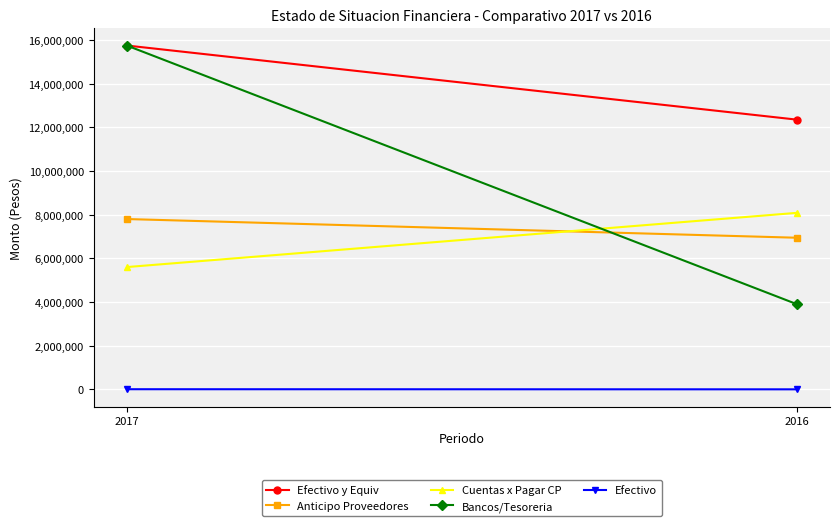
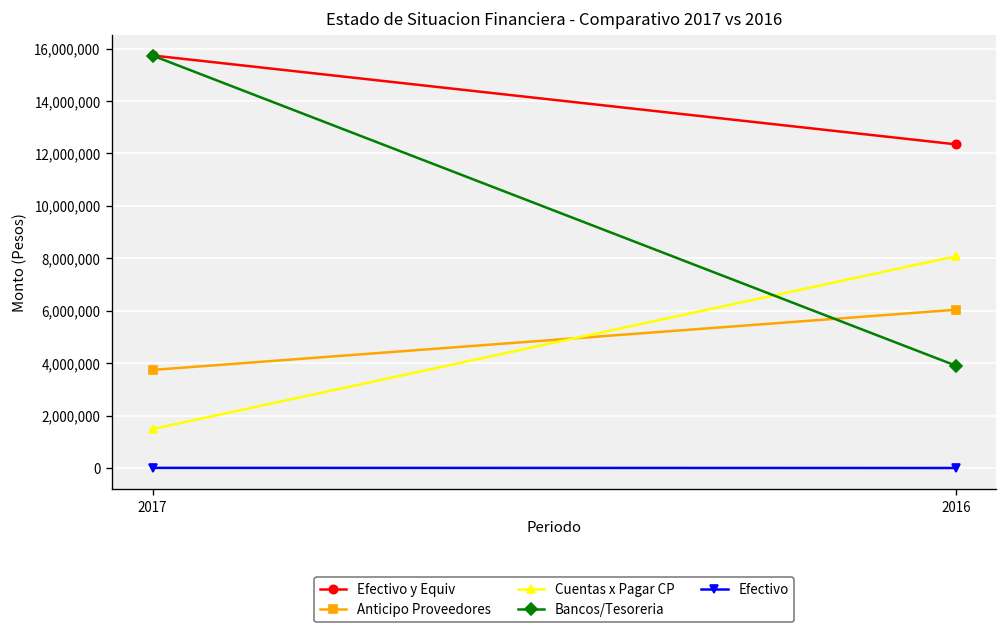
  {
    "Efectivo y Equiv": {
      "2016": "12,300,000"
    },
    "Anticipo Proveedores": {
-     "2017": "7,800,000",
-     "2016": "6,900,000"
+     "2017": "3,700,000",
+     "2016": "6,000,000"
    },
    "Cuentas x Pagar CP": {
-     "2017": "5,600,000",
+     "2017": "1,500,000",
      "2016": "8,100,000"
    },
    "Bancos/Tesoreria": {
      "2016": "3,900,000"
    },
    "Efectivo": {
      "2017": "0",
      "2016": "0"
    }
  }
